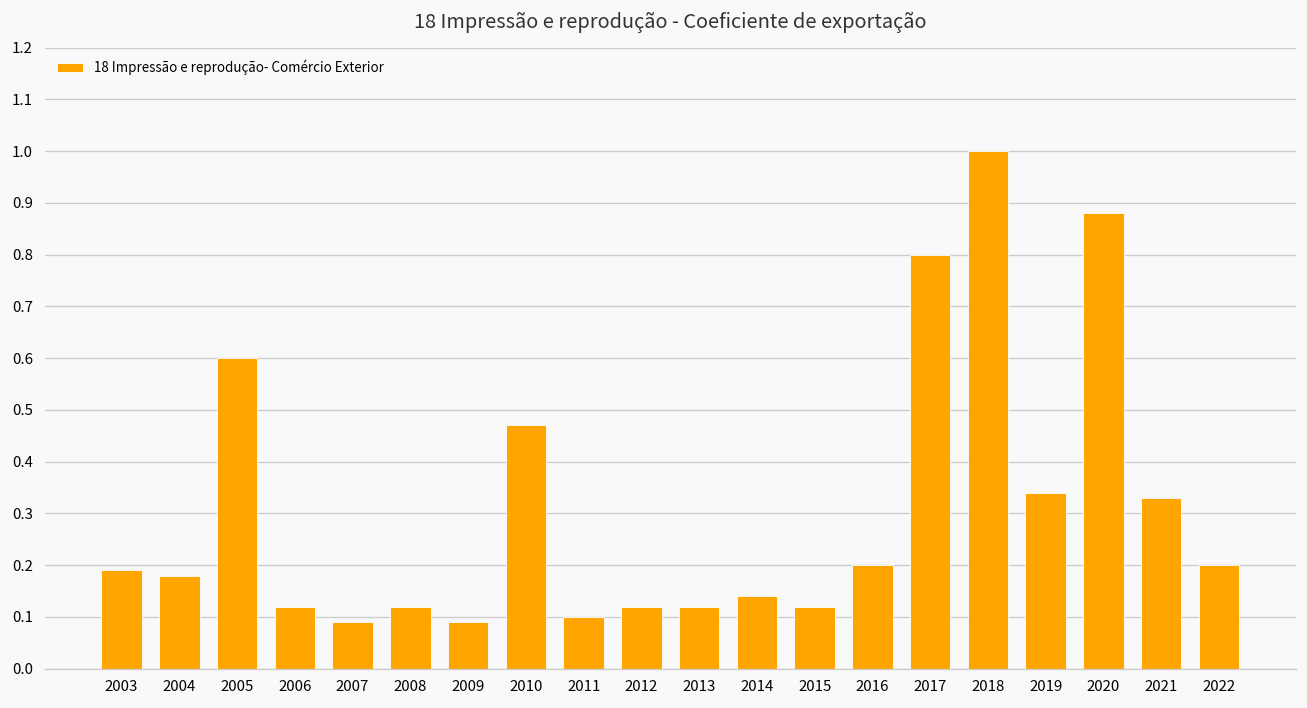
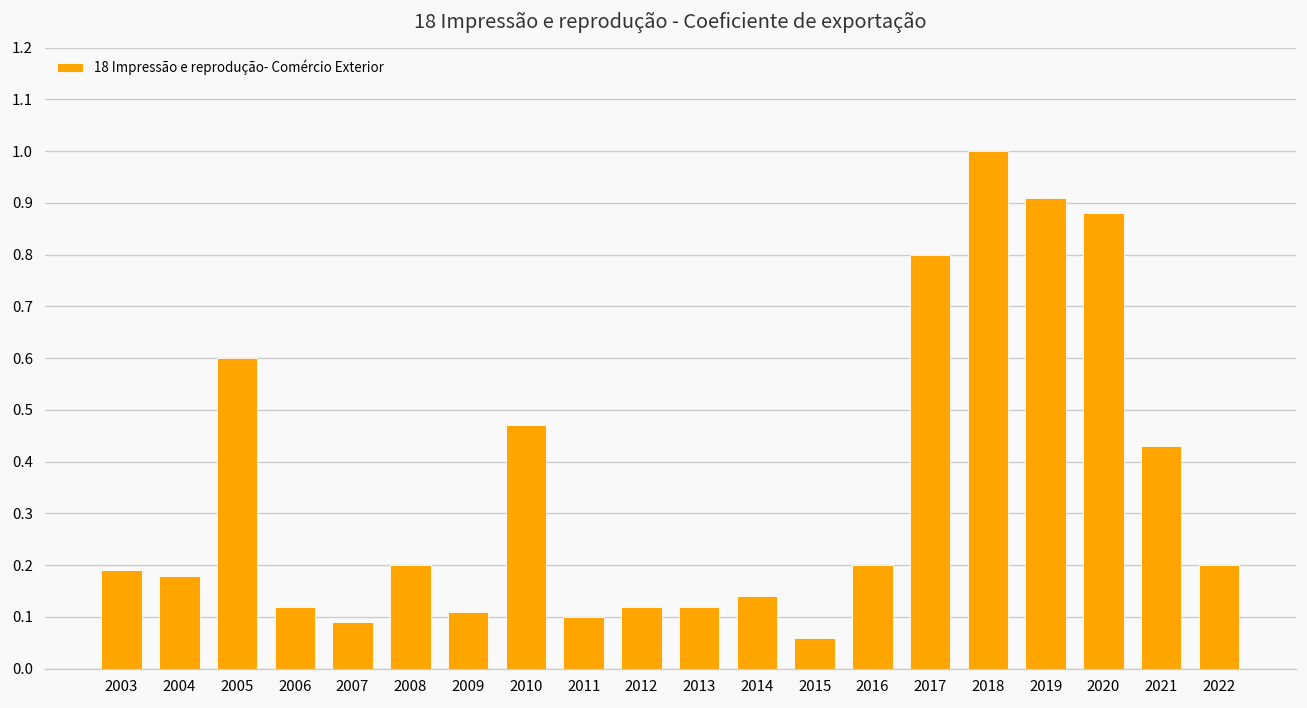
  {
    "2003": 0.19,
    "2004": 0.18,
    "2005": 0.60,
    "2006": 0.12,
    "2007": 0.09,
-   "2008": 0.12,
-   "2009": 0.09,
+   "2008": 0.20,
+   "2009": 0.11,
    "2010": 0.47,
    "2011": 0.10,
    "2012": 0.12,
    "2013": 0.12,
    "2014": 0.14,
-   "2015": 0.12,
+   "2015": 0.06,
    "2016": 0.20,
    "2017": 0.80,
    "2018": 1.00,
-   "2019": 0.34,
+   "2019": 0.91,
    "2020": 0.88,
-   "2021": 0.33,
+   "2021": 0.43,
    "2022": 0.20
  }
